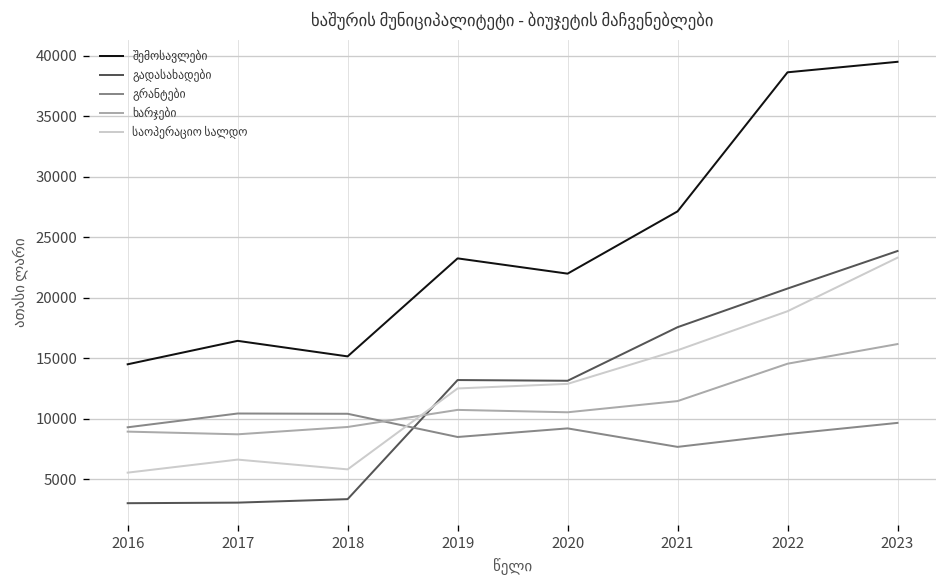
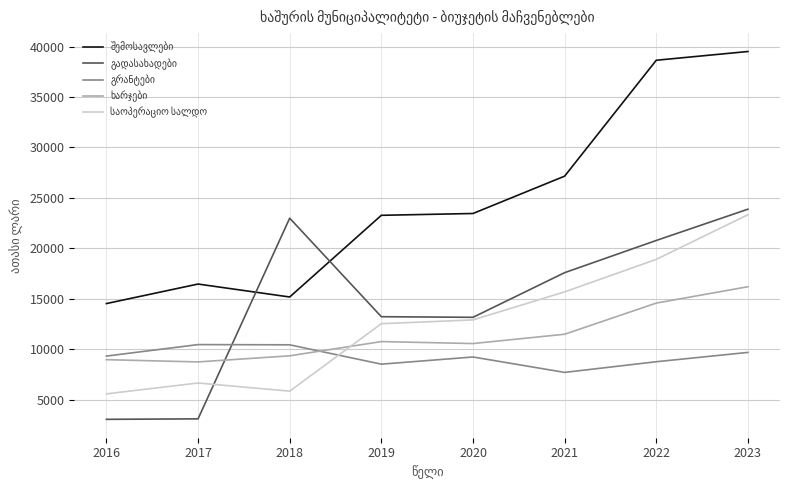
  {
    "შემოსავლები": {
      "2016": 14500,
      "2017": 16500,
      "2018": 15200,
      "2019": 23300,
-     "2020": 22000,
+     "2020": 23500,
      "2021": 27200,
      "2022": 38700,
      "2023": 39500
    },
    "გადასახადები": {
      "2016": 3000,
      "2017": 3100,
-     "2018": 3400,
+     "2018": 23000,
      "2019": 13200,
      "2020": 13200,
      "2021": 17600,
      "2022": 20800,
      "2023": 23900
    }
  }
